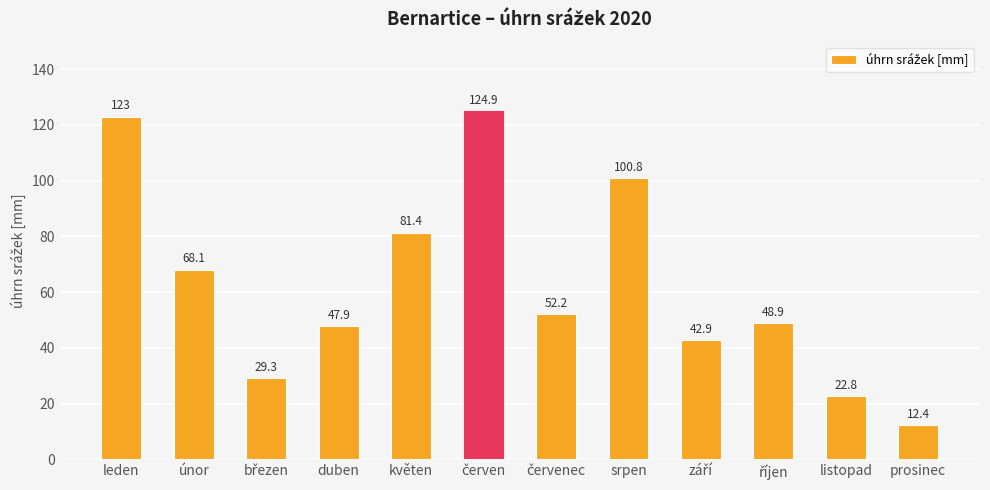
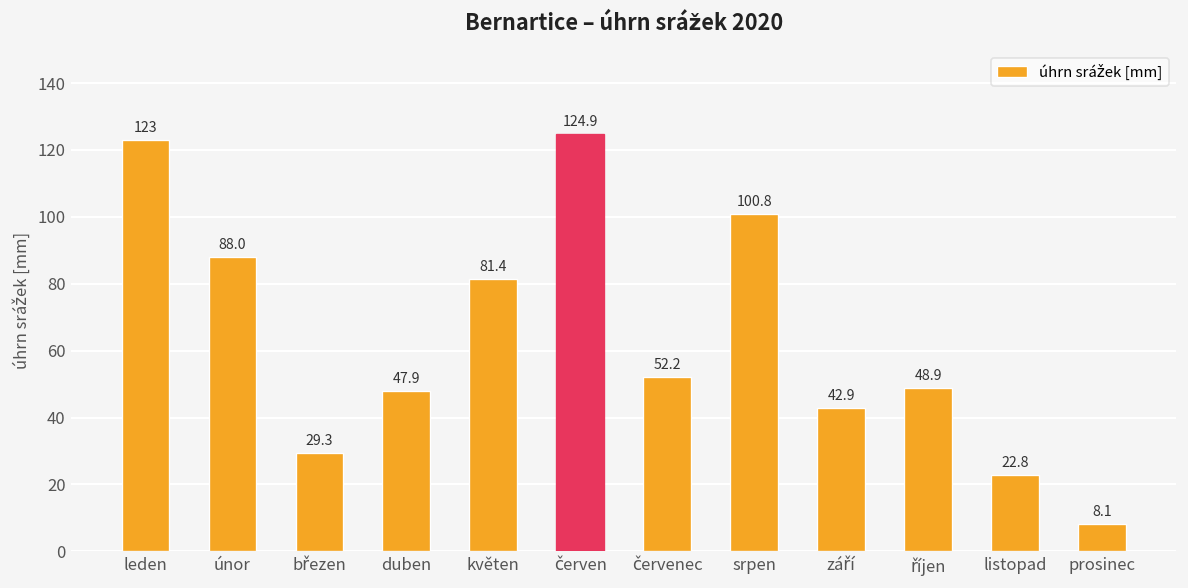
  {
    "leden": 123,
-   "únor": 68.1,
+   "únor": 88.0,
    "březen": 29.3,
    "duben": 47.9,
    "květen": 81.4,
    "červen": 124.9,
    "červenec": 52.2,
    "srpen": 100.8,
    "září": 42.9,
    "říjen": 48.9,
    "listopad": 22.8,
-   "prosinec": 12.4
+   "prosinec": 8.1
  }
